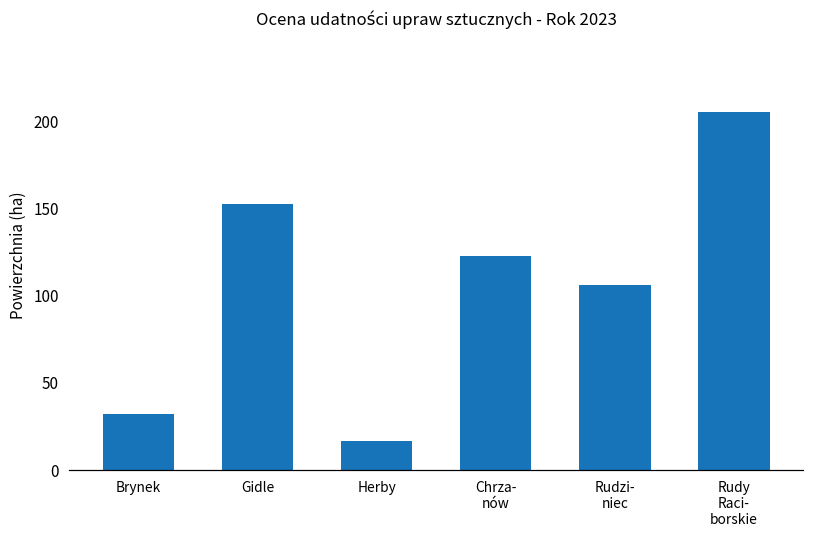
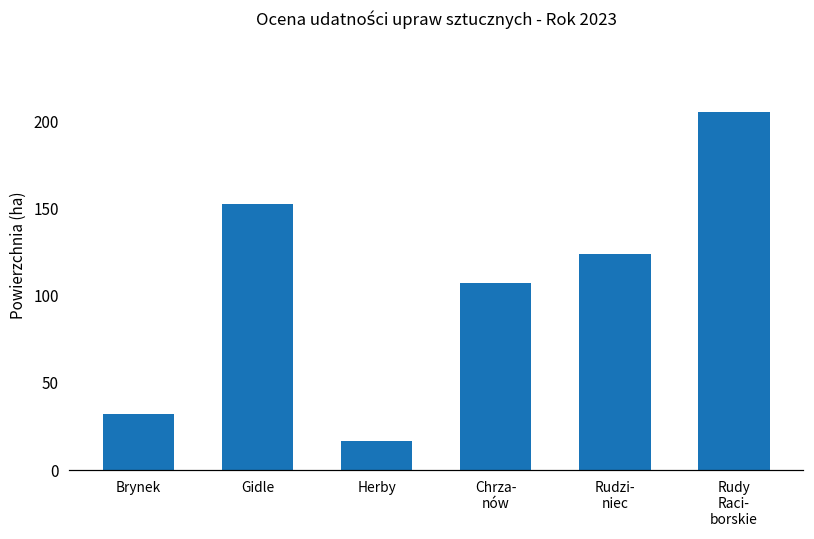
  {
    "Brynek": 32,
    "Gidle": 152,
    "Herby": 17,
-   "Chrza- nów": 123,
-   "Rudzi- niec": 106,
+   "Chrza- nów": 107,
+   "Rudzi- niec": 124,
    "Rudy Raci- borskie": 205
  }
